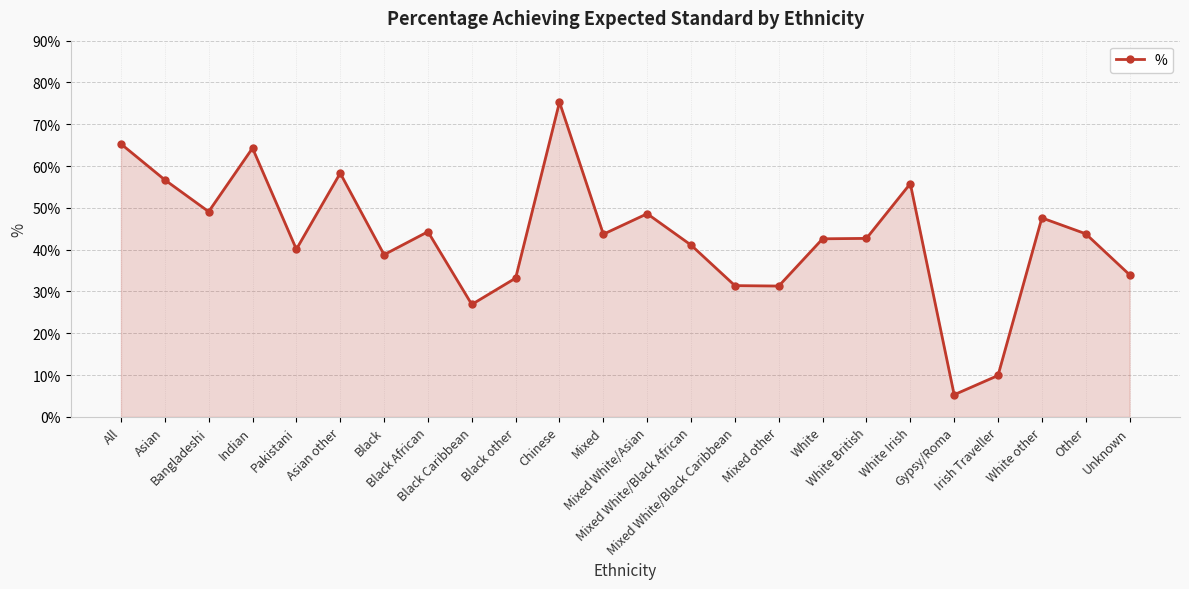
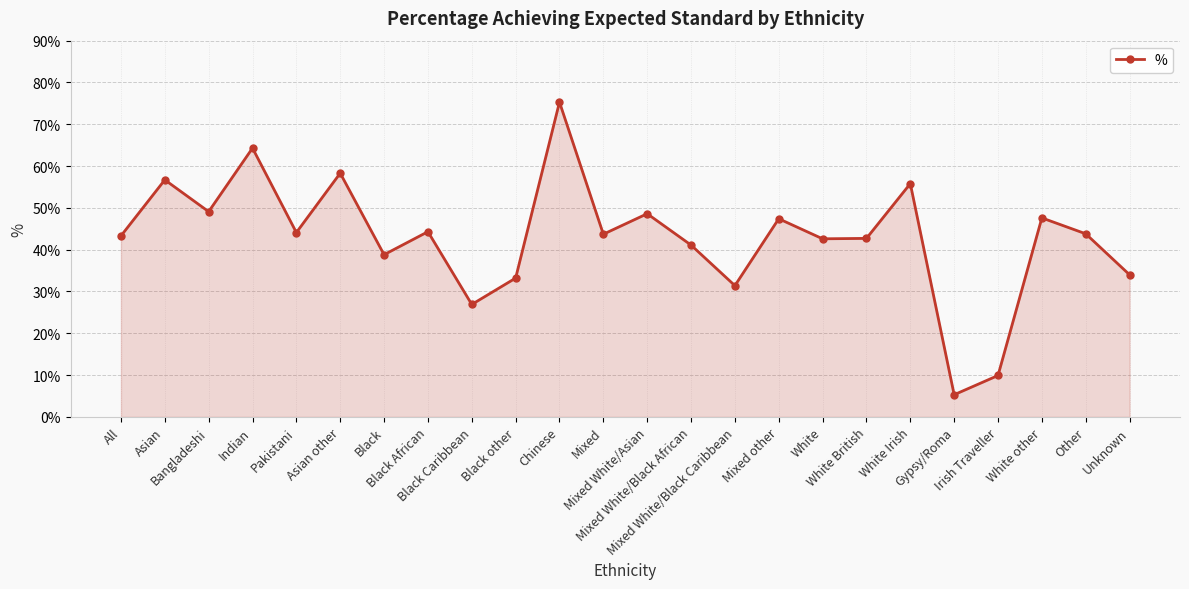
  {
-   "All": "65%",
+   "All": "43%",
    "Asian": "57%",
    "Bangladeshi": "49%",
    "Indian": "64%",
-   "Pakistani": "40%",
+   "Pakistani": "44%",
    "Asian other": "58%",
    "Black": "39%",
    "Black African": "44%",
    "Black Caribbean": "27%",
    "Black other": "33%",
    "Chinese": "75%",
    "Mixed": "44%",
    "Mixed White/Asian": "49%",
    "Mixed White/Black African": "41%",
    "Mixed White/Black Caribbean": "31%",
-   "Mixed other": "31%",
+   "Mixed other": "47%",
    "White": "43%",
    "White British": "43%",
    "White Irish": "56%",
    "Gypsy/Roma": "5%",
    "Irish Traveller": "10%",
    "White other": "48%",
    "Other": "44%",
    "Unknown": "34%"
  }
